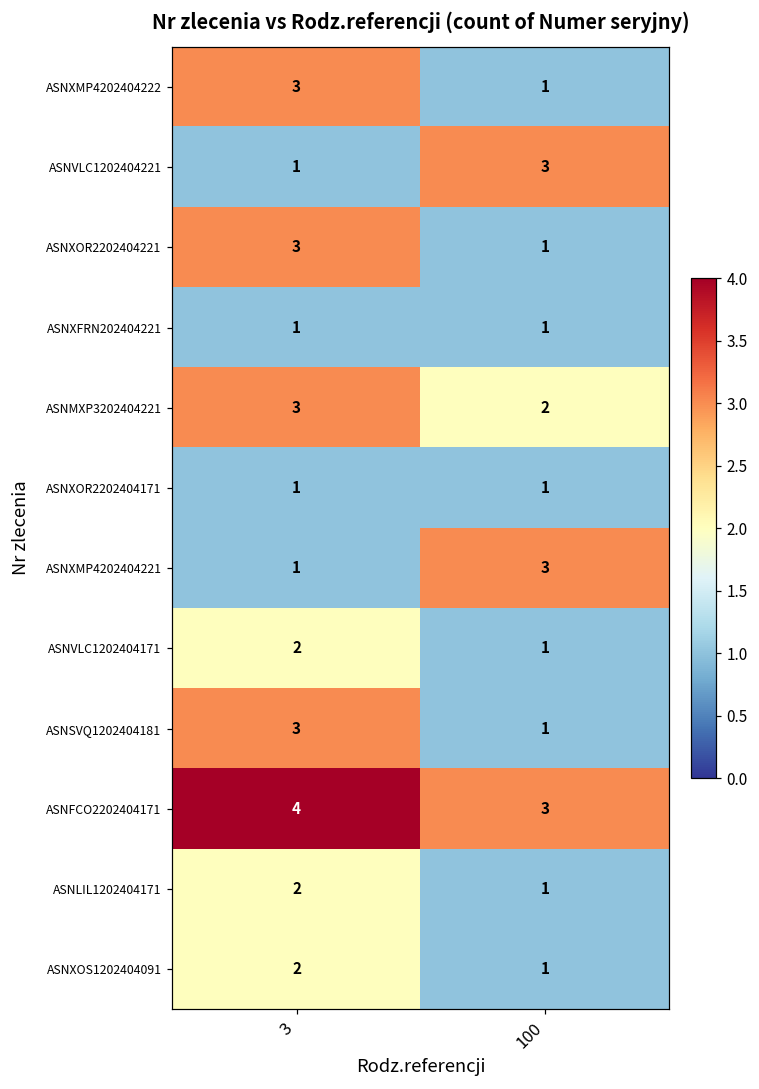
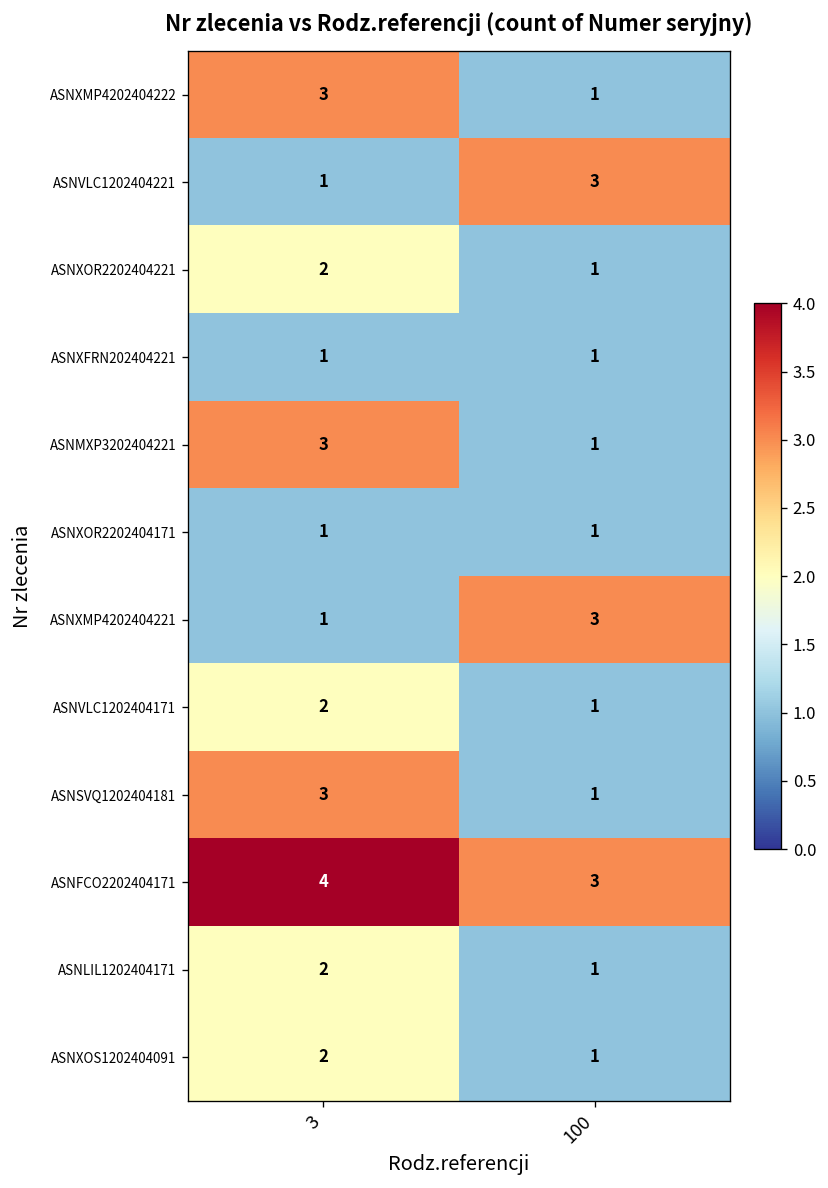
  {
    "ASNXMP4202404222": {
      "3": 3,
      "100": 1
    },
    "ASNVLC1202404221": {
      "3": 1,
      "100": 3
    },
    "ASNXOR2202404221": {
-     "3": 3,
+     "3": 2,
      "100": 1
    },
    "ASNXFRN202404221": {
      "3": 1,
      "100": 1
    },
    "ASNMXP3202404221": {
      "3": 3,
-     "100": 2
+     "100": 1
    },
    "ASNXOR2202404171": {
      "3": 1,
      "100": 1
    },
    "ASNXMP4202404221": {
      "3": 1,
      "100": 3
    },
    "ASNVLC1202404171": {
      "3": 2,
      "100": 1
    },
    "ASNSVQ1202404181": {
      "3": 3,
      "100": 1
    },
    "ASNFCO2202404171": {
      "3": 4,
      "100": 3
    },
    "ASNLIL1202404171": {
      "3": 2,
      "100": 1
    },
    "ASNXOS1202404091": {
      "3": 2,
      "100": 1
    }
  }
